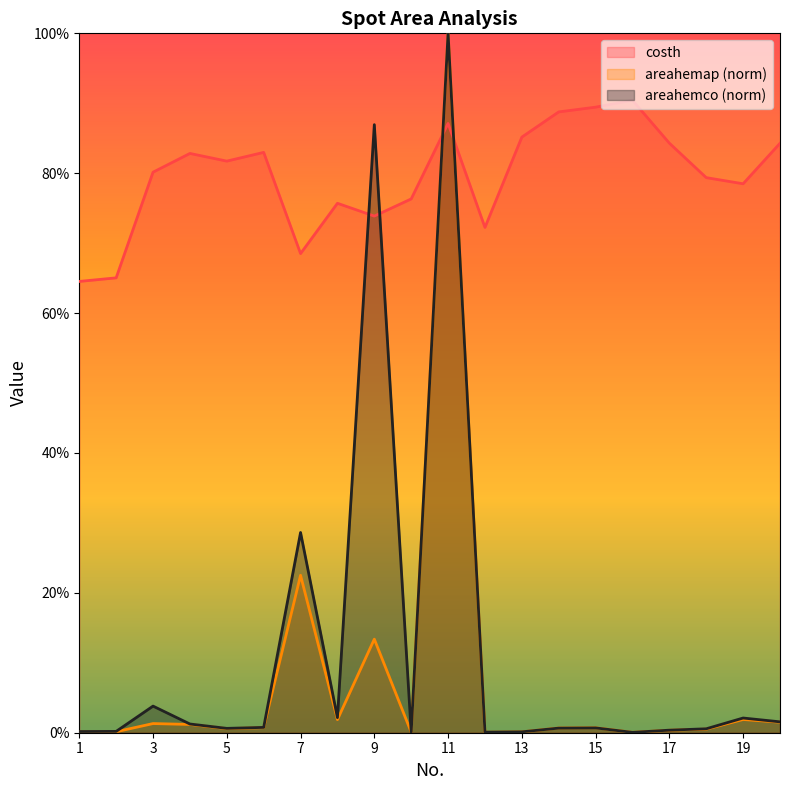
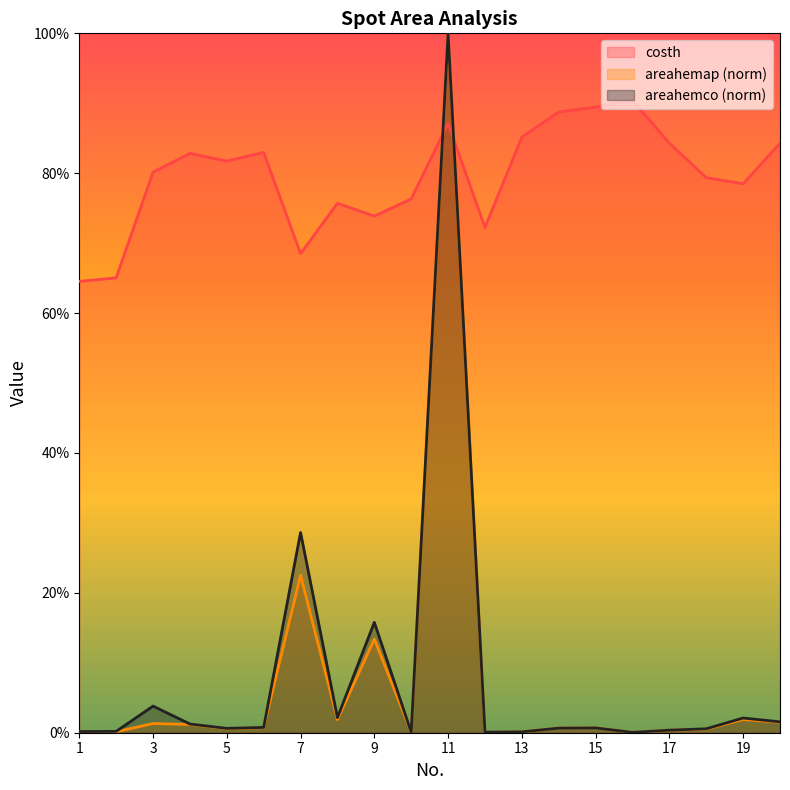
  {
    "areahemco (norm)": {
      "3": "4%",
      "7": "29%",
-     "9": "87%"
+     "9": "16%"
    }
  }
